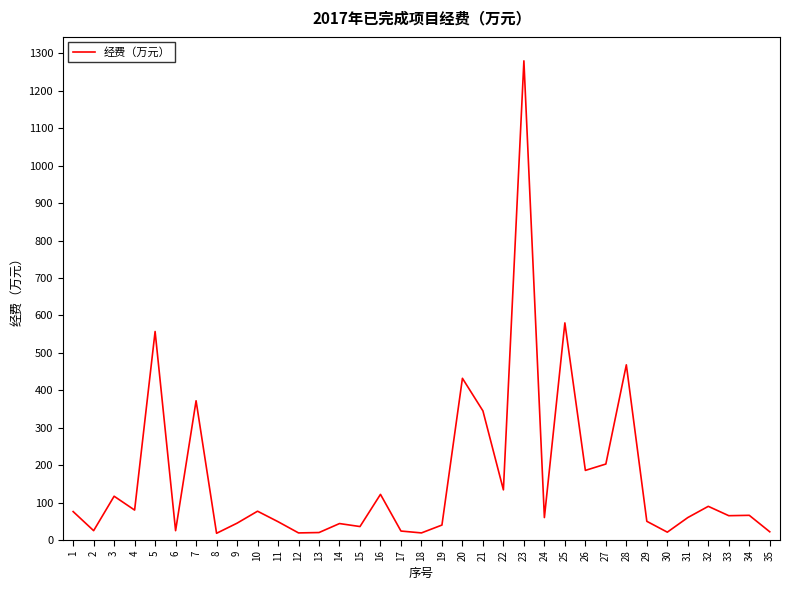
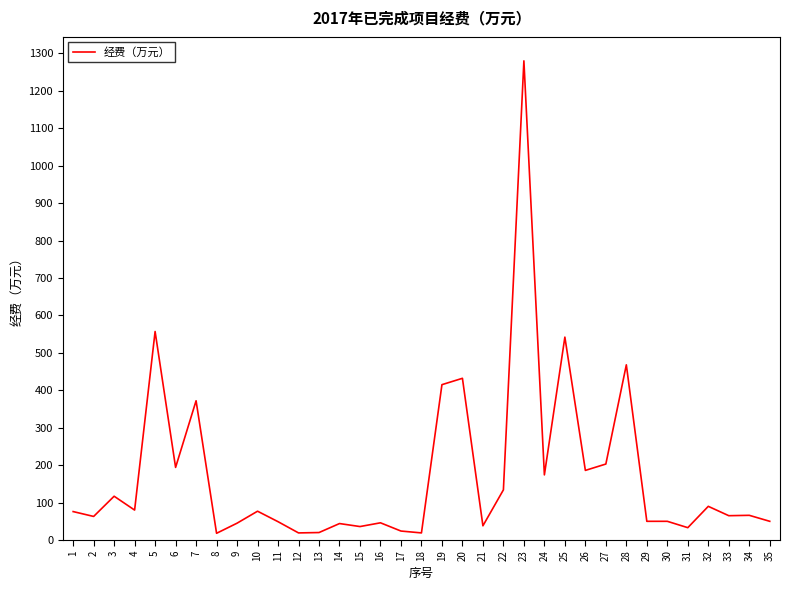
  {
    "1": 80,
-   "2": 30,
+   "2": 60,
    "3": 120,
    "4": 80,
    "5": 560,
-   "6": 30,
+   "6": 190,
    "7": 370,
    "8": 20,
    "9": 50,
    "10": 80,
    "11": 50,
    "12": 20,
    "13": 20,
    "14": 40,
    "15": 40,
-   "16": 120,
+   "16": 50,
    "17": 20,
    "18": 20,
-   "19": 40,
+   "19": 420,
    "20": 430,
-   "21": 350,
+   "21": 40,
    "22": 130,
    "23": 1280,
-   "24": 60,
-   "25": 580,
+   "24": 170,
+   "25": 540,
    "26": 190,
    "27": 200,
    "28": 470,
    "29": 50,
-   "30": 20,
-   "31": 60,
+   "30": 50,
+   "31": 30,
    "32": 90,
    "33": 70,
    "34": 70,
-   "35": 20
+   "35": 50
  }
